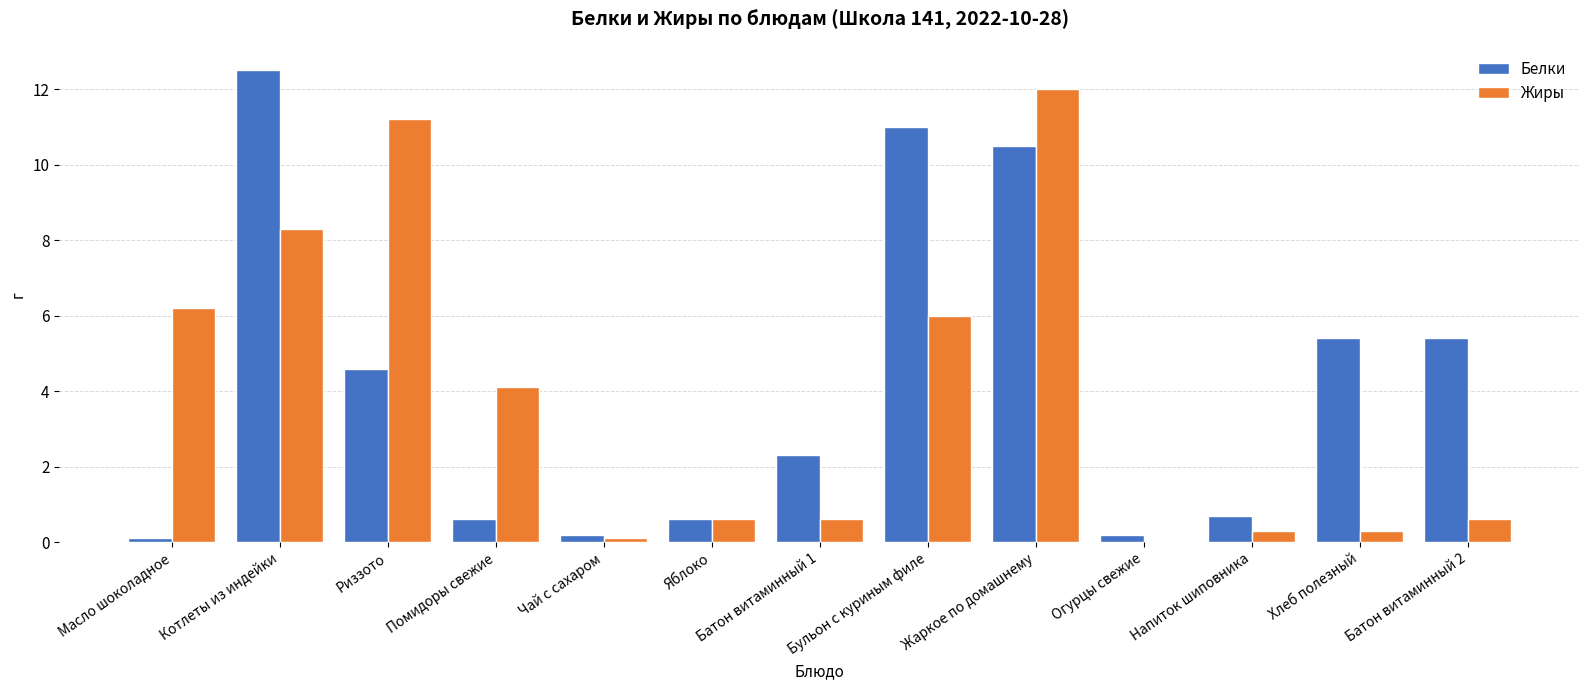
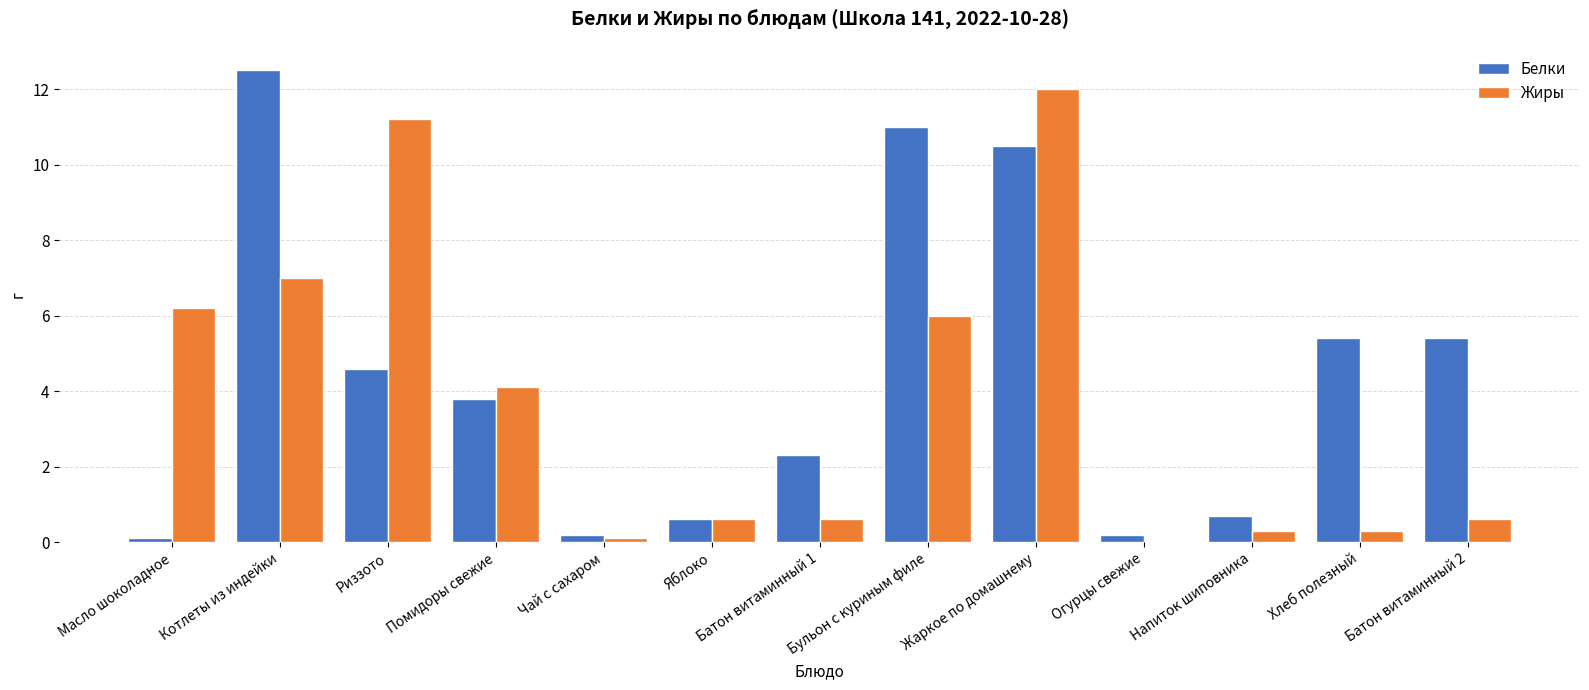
  {
    "Белки": {
      "Масло шоколадное": 0.1,
      "Котлеты из индейки": 12.5,
      "Риззото": 4.6,
-     "Помидоры свежие": 0.6,
+     "Помидоры свежие": 3.8,
      "Чай с сахаром": 0.2,
      "Яблоко": 0.6,
      "Батон витаминный 1": 2.3,
      "Бульон с куриным филе": 11.0,
      "Жаркое по домашнему": 10.5,
      "Огурцы свежие": 0.2,
      "Напиток шиповника": 0.7,
      "Хлеб полезный": 5.4,
      "Батон витаминный 2": 5.4
    },
    "Жиры": {
      "Масло шоколадное": 6.2,
-     "Котлеты из индейки": 8.3,
+     "Котлеты из индейки": 7.0,
      "Риззото": 11.2,
      "Помидоры свежие": 4.1,
      "Чай с сахаром": 0.1,
      "Яблоко": 0.6,
      "Батон витаминный 1": 0.6,
      "Бульон с куриным филе": 6.0,
      "Жаркое по домашнему": 12.0,
      "Напиток шиповника": 0.3,
      "Хлеб полезный": 0.3,
      "Батон витаминный 2": 0.6
    }
  }
